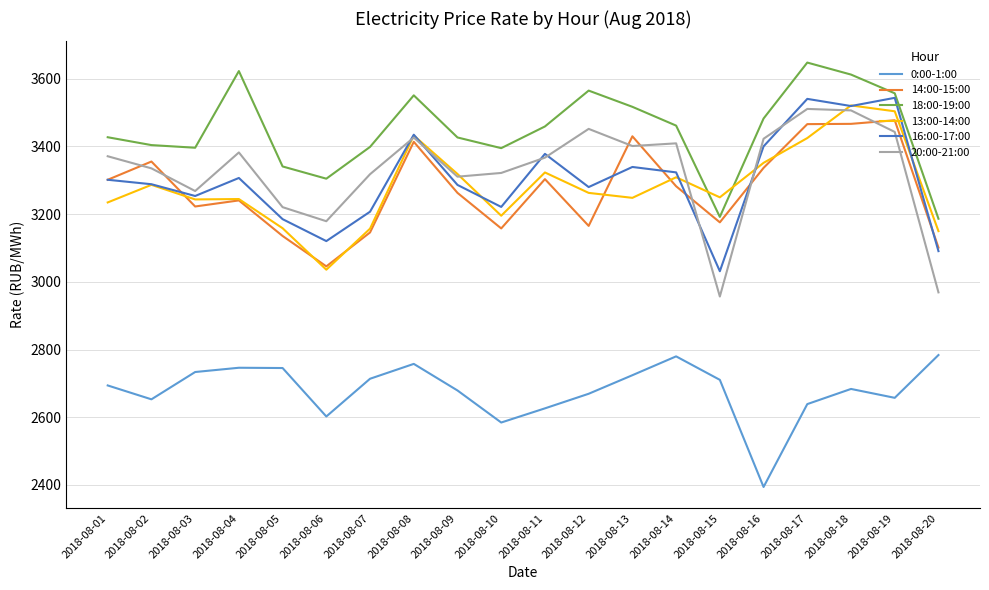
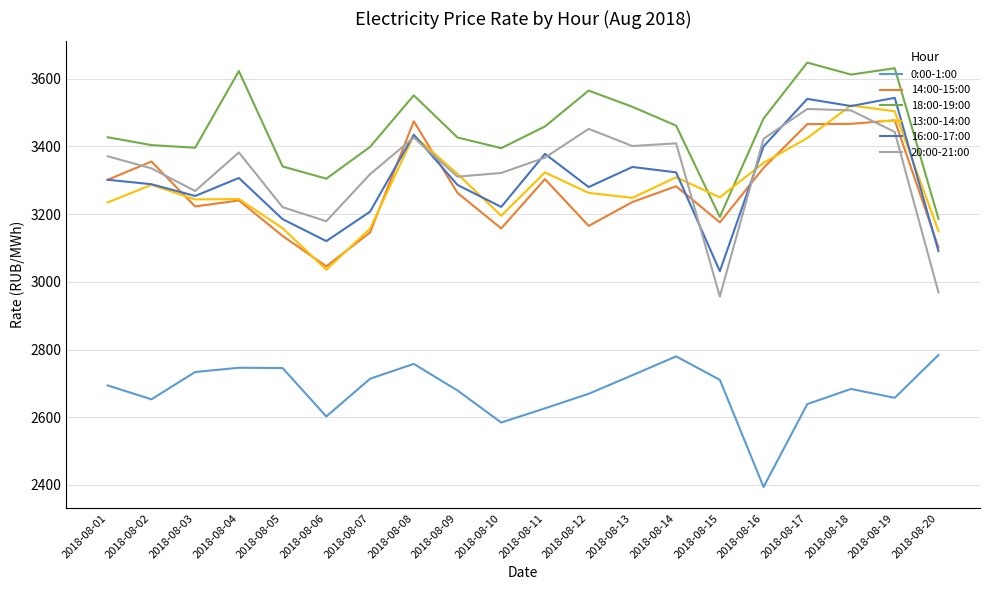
  {
    "14:00-15:00": {
      "2018-08-02": 3360,
      "2018-08-03": 3220,
      "2018-08-05": 3140,
      "2018-08-06": 3050,
      "2018-08-07": 3150,
-     "2018-08-08": 3410,
+     "2018-08-08": 3470,
      "2018-08-09": 3260,
      "2018-08-10": 3160,
      "2018-08-11": 3300,
      "2018-08-12": 3170,
-     "2018-08-13": 3430,
+     "2018-08-13": 3240,
      "2018-08-14": 3280,
      "2018-08-15": 3180,
      "2018-08-16": 3340,
      "2018-08-17": 3470,
      "2018-08-18": 3470,
      "2018-08-19": 3480,
      "2018-08-20": 3100
    },
    "18:00-19:00": {
      "2018-08-01": 3430,
      "2018-08-02": 3400,
      "2018-08-03": 3400,
      "2018-08-04": 3620,
      "2018-08-05": 3340,
      "2018-08-06": 3300,
      "2018-08-07": 3400,
      "2018-08-08": 3550,
      "2018-08-09": 3430,
      "2018-08-10": 3390,
      "2018-08-11": 3460,
      "2018-08-12": 3570,
      "2018-08-13": 3520,
      "2018-08-14": 3460,
      "2018-08-15": 3190,
      "2018-08-16": 3480,
      "2018-08-17": 3650,
      "2018-08-18": 3610,
-     "2018-08-19": 3560,
+     "2018-08-19": 3630,
      "2018-08-20": 3190
    },
    "13:00-14:00": {
      "2018-08-01": 3230,
      "2018-08-03": 3240,
      "2018-08-05": 3160,
      "2018-08-06": 3040,
      "2018-08-07": 3160,
      "2018-08-09": 3320,
      "2018-08-10": 3200,
      "2018-08-11": 3320,
      "2018-08-12": 3260,
      "2018-08-13": 3250,
      "2018-08-14": 3310,
      "2018-08-15": 3250,
      "2018-08-16": 3350,
      "2018-08-17": 3420,
      "2018-08-19": 3500,
      "2018-08-20": 3150
    },
    "20:00-21:00": {
      "2018-08-01": 3370,
      "2018-08-02": 3340,
      "2018-08-03": 3270,
      "2018-08-04": 3380,
      "2018-08-05": 3220,
      "2018-08-06": 3180,
      "2018-08-07": 3320,
      "2018-08-09": 3310,
      "2018-08-10": 3320,
      "2018-08-11": 3370,
      "2018-08-12": 3450,
      "2018-08-13": 3400,
      "2018-08-14": 3410,
      "2018-08-15": 2960,
      "2018-08-16": 3420,
      "2018-08-17": 3510,
      "2018-08-18": 3510,
      "2018-08-19": 3440,
      "2018-08-20": 2970
    }
  }
